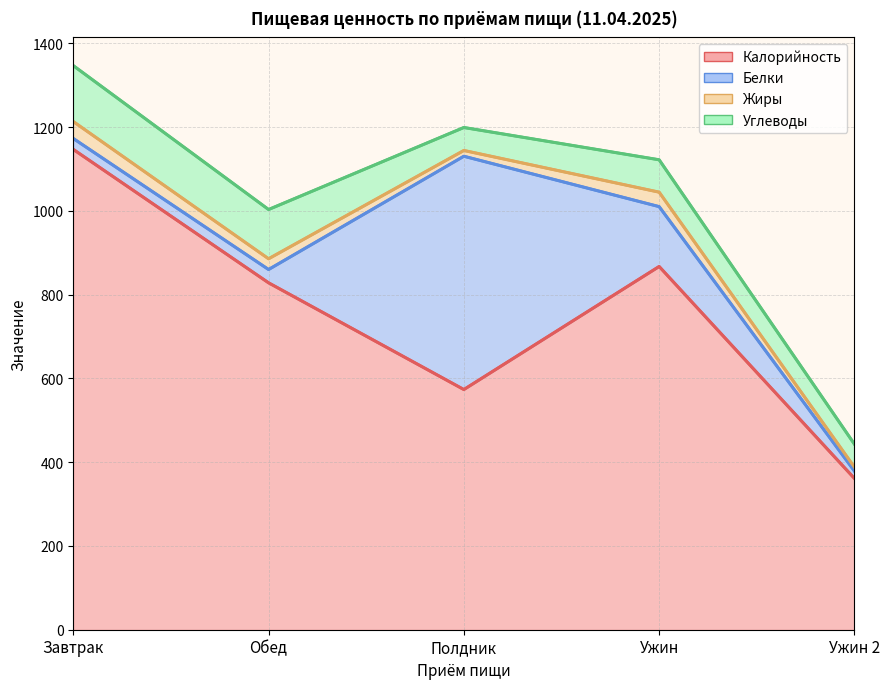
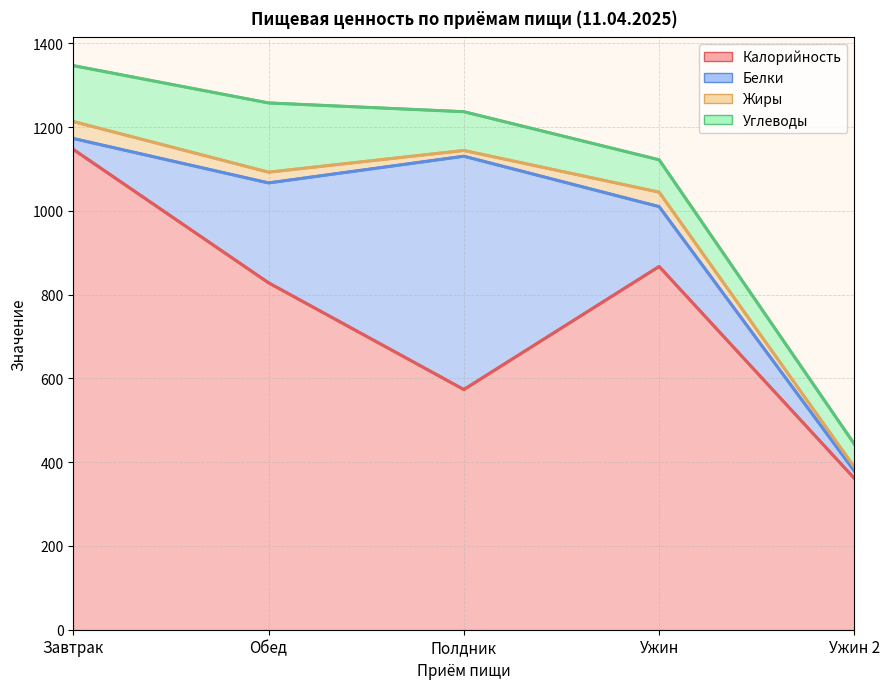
  {
    "Белки": {
      "Завтрак": 30,
-     "Обед": 30,
+     "Обед": 240,
      "Полдник": 560,
      "Ужин": 140,
      "Ужин 2": 20
    },
    "Углеводы": {
      "Завтрак": 130,
-     "Обед": 120,
-     "Полдник": 50,
+     "Обед": 170,
+     "Полдник": 90,
      "Ужин": 80,
      "Ужин 2": 60
    }
  }
